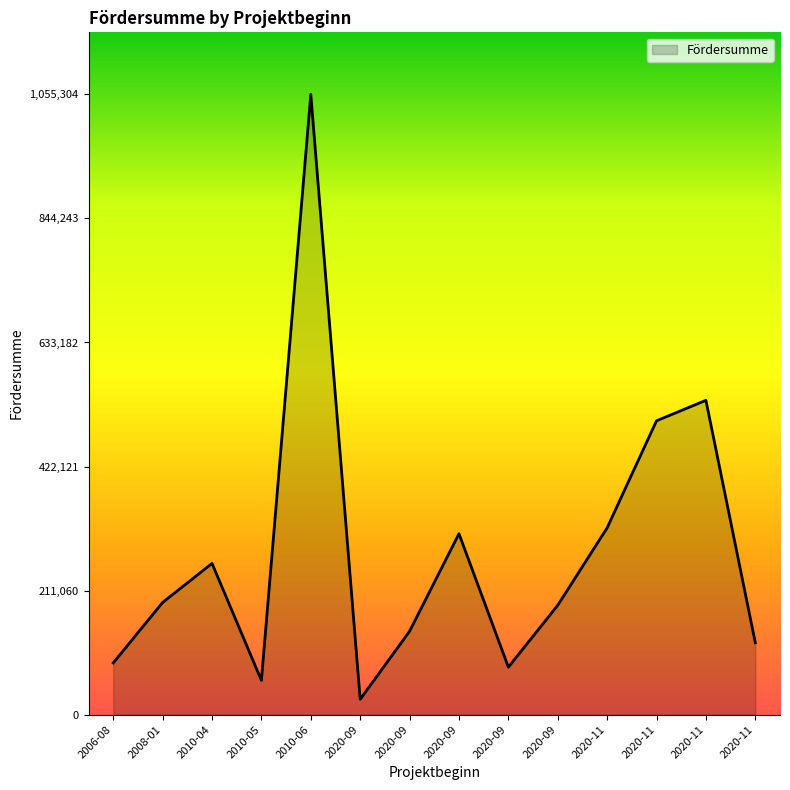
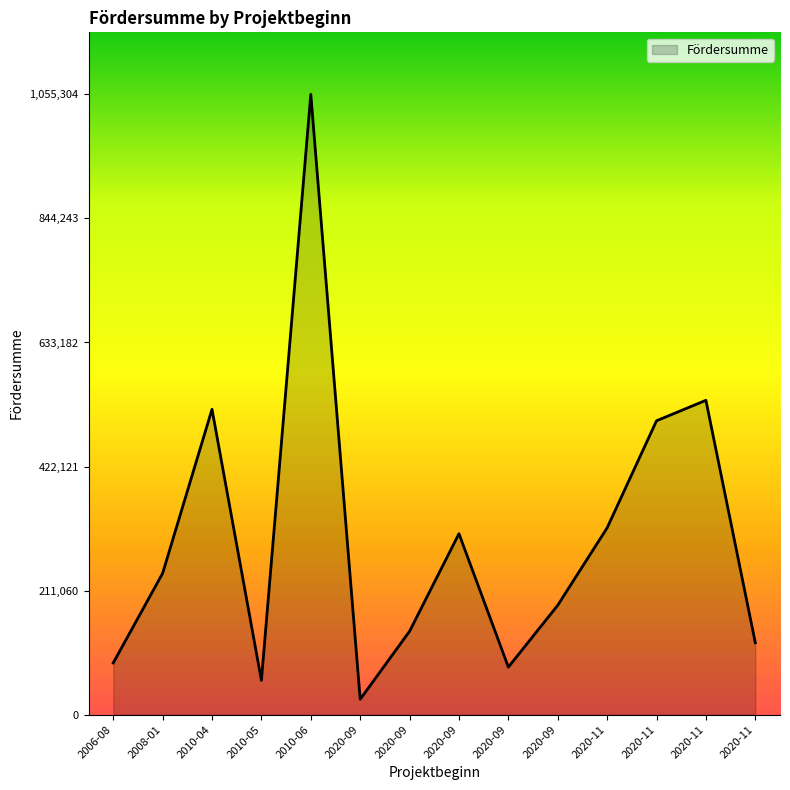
  {
    "2006-08": "90,000",
-   "2008-01": "190,000",
-   "2010-04": "260,000",
+   "2008-01": "240,000",
+   "2010-04": "520,000",
    "2010-05": "60,000",
    "2010-06": "1,060,000"
  }
